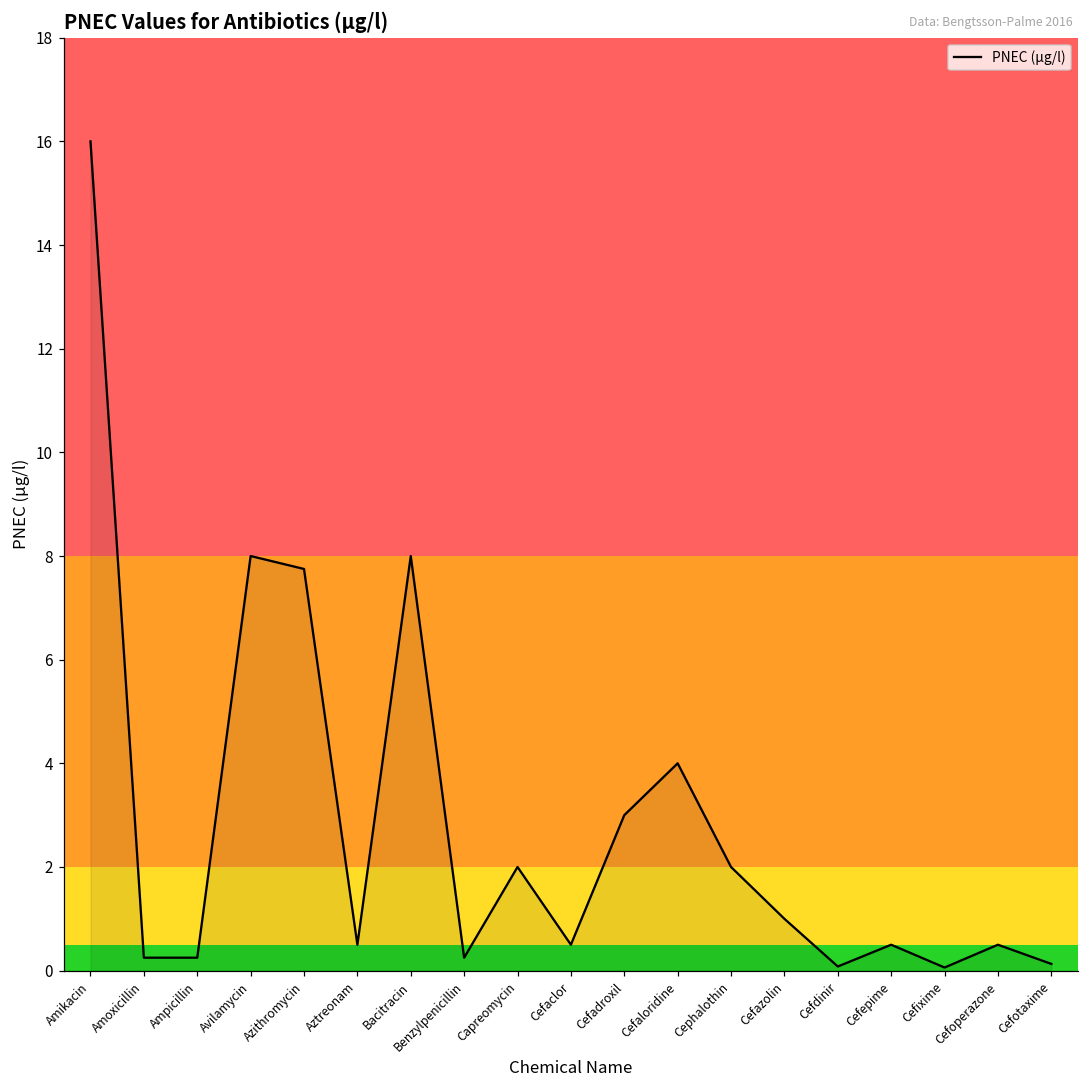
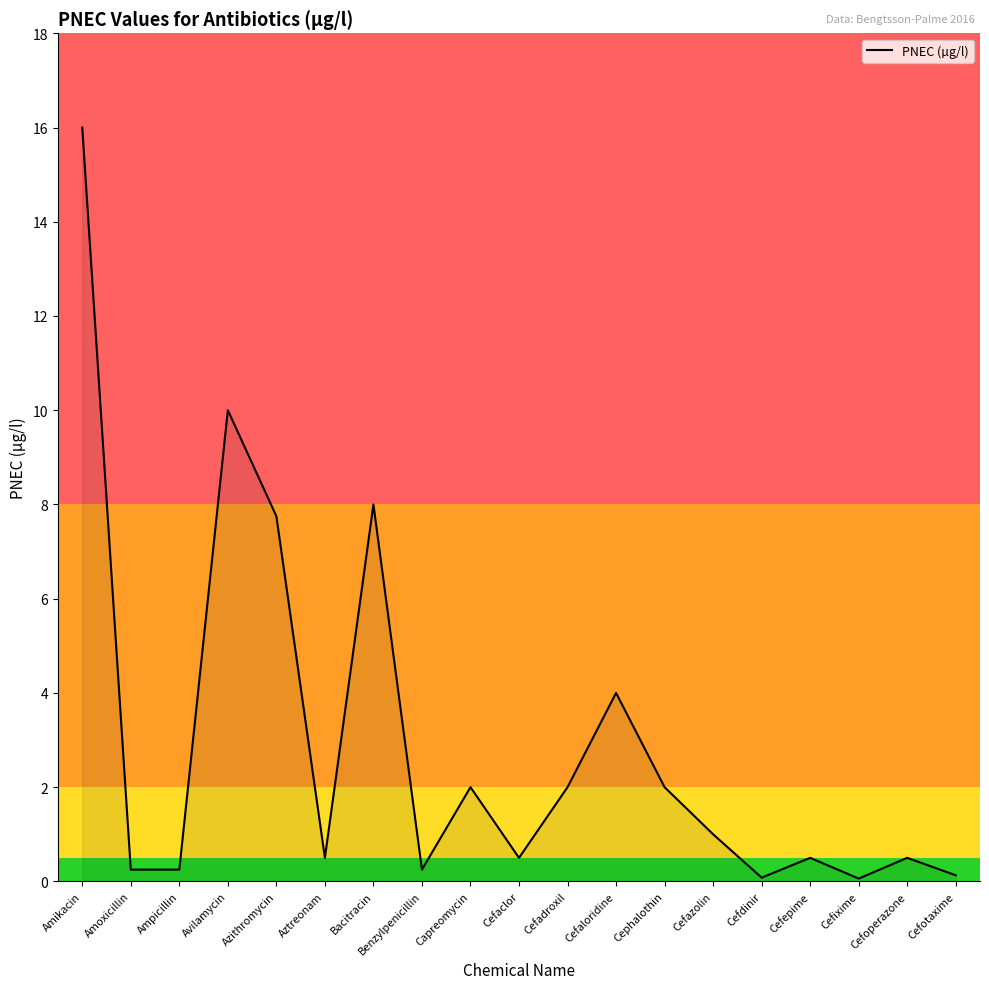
  {
    "Amikacin": 16,
    "Amoxicillin": 0.3,
    "Ampicillin": 0.3,
-   "Avilamycin": 8,
+   "Avilamycin": 10,
    "Azithromycin": 7.8,
    "Aztreonam": 0.5,
    "Bacitracin": 8,
    "Benzylpenicillin": 0.3,
    "Capreomycin": 2,
    "Cefaclor": 0.5,
-   "Cefadroxil": 3,
+   "Cefadroxil": 2,
    "Cefaloridine": 4,
    "Cephalothin": 2,
    "Cefazolin": 1,
    "Cefdinir": 0.1,
    "Cefepime": 0.5,
    "Cefixime": 0.1,
    "Cefoperazone": 0.5,
    "Cefotaxime": 0.1
  }
